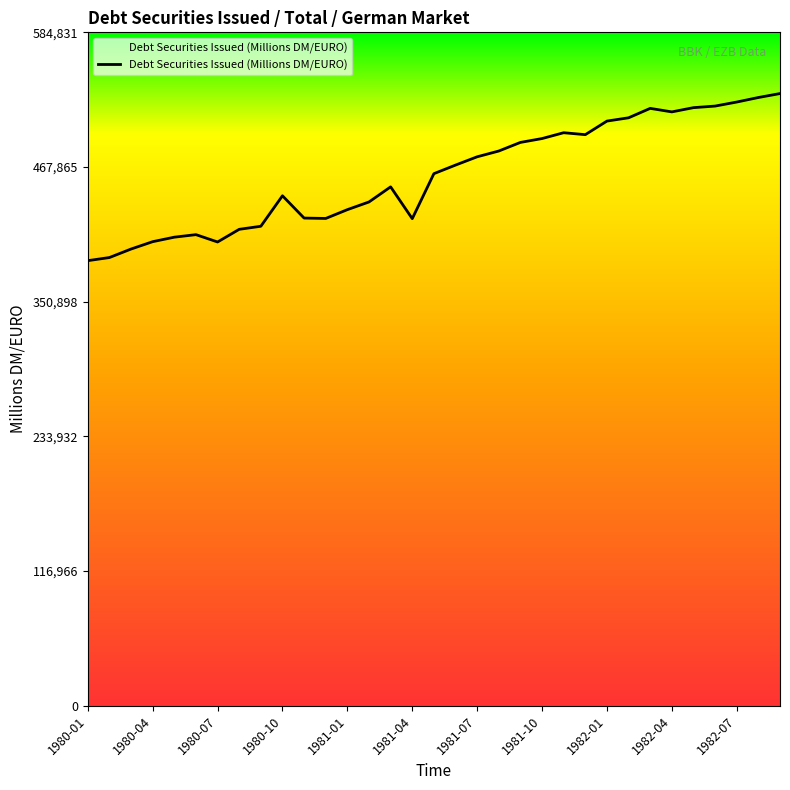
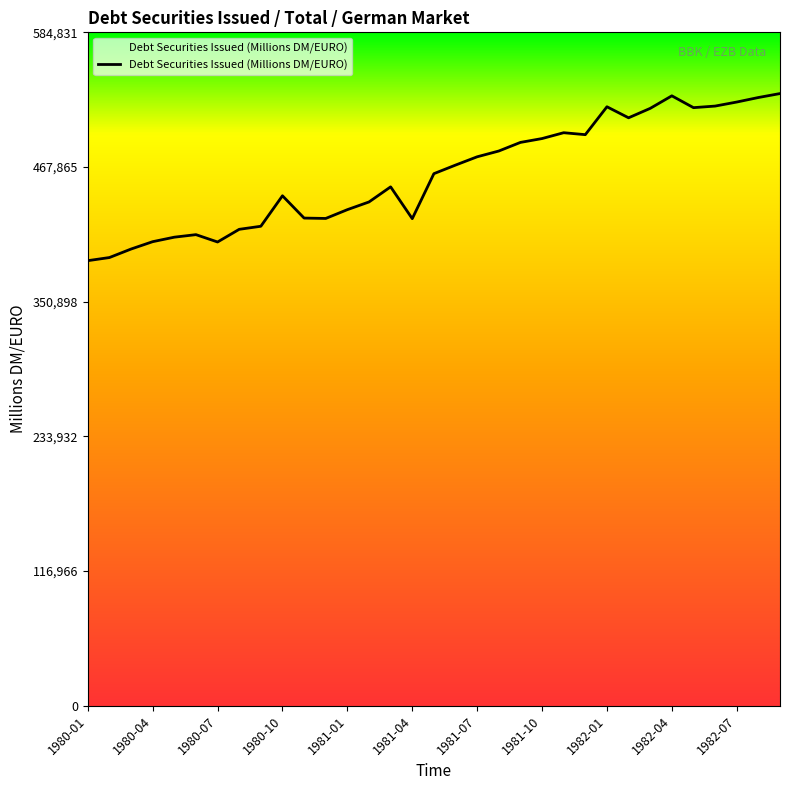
  {
    "1980-01": "387,000",
    "1980-04": "403,000",
    "1980-07": "403,000",
    "1980-10": "443,000",
    "1981-01": "431,000",
    "1981-04": "423,000",
    "1981-07": "477,000",
    "1981-10": "493,000",
-   "1982-01": "508,000",
-   "1982-04": "516,000",
+   "1982-01": "520,000",
+   "1982-04": "530,000",
    "1982-07": "524,000"
  }
